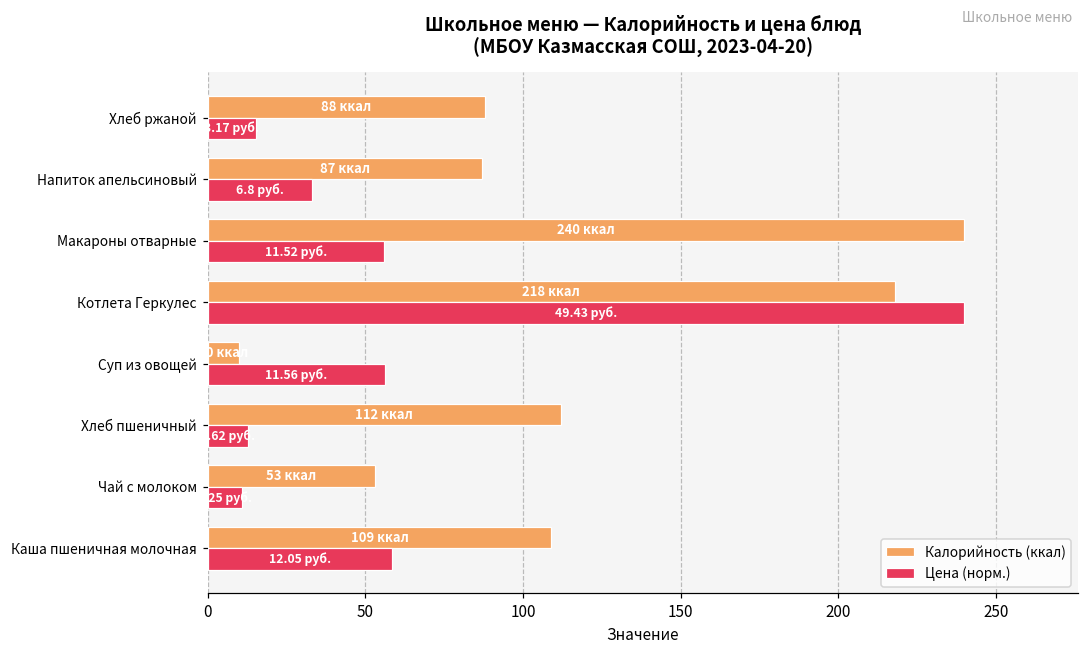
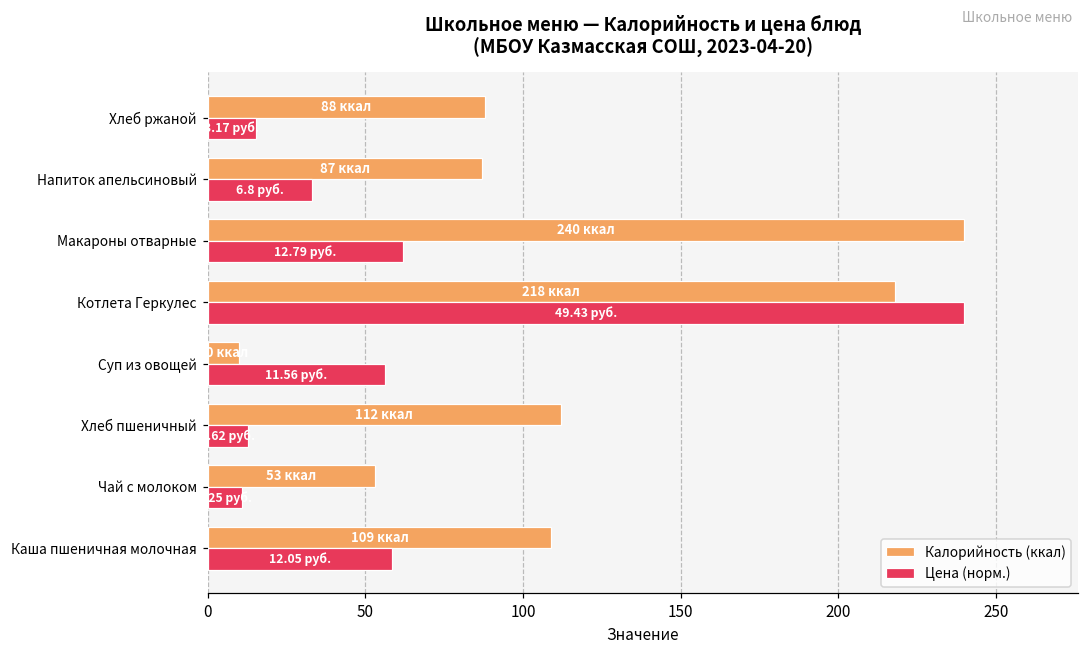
  {
    "Калорийность (ккал)": {
      "Хлеб ржаной": 88,
      "Напиток апельсиновый": 87,
      "Макароны отварные": 240,
      "Котлета Геркулес": 218,
      "Суп из овощей": 10,
      "Хлеб пшеничный": 112,
      "Чай с молоком": 53,
      "Каша пшеничная молочная": 109
    },
    "Цена (норм.)": {
-     "Макароны отварные": 11.52
+     "Макароны отварные": 12.79
    }
  }
